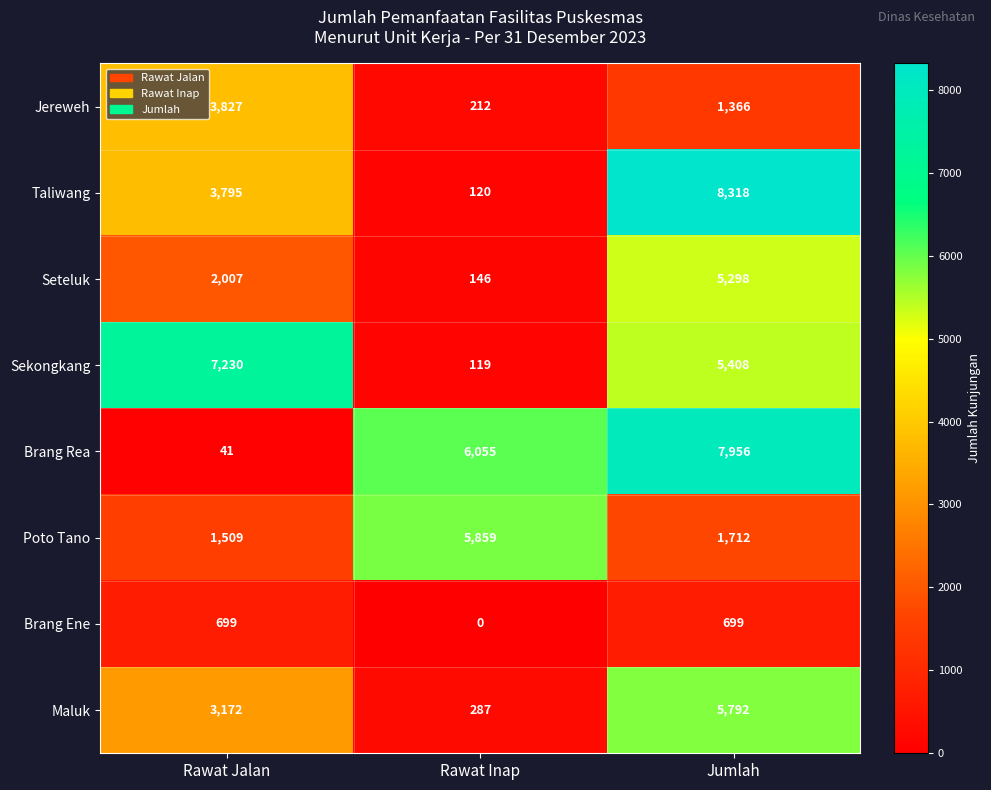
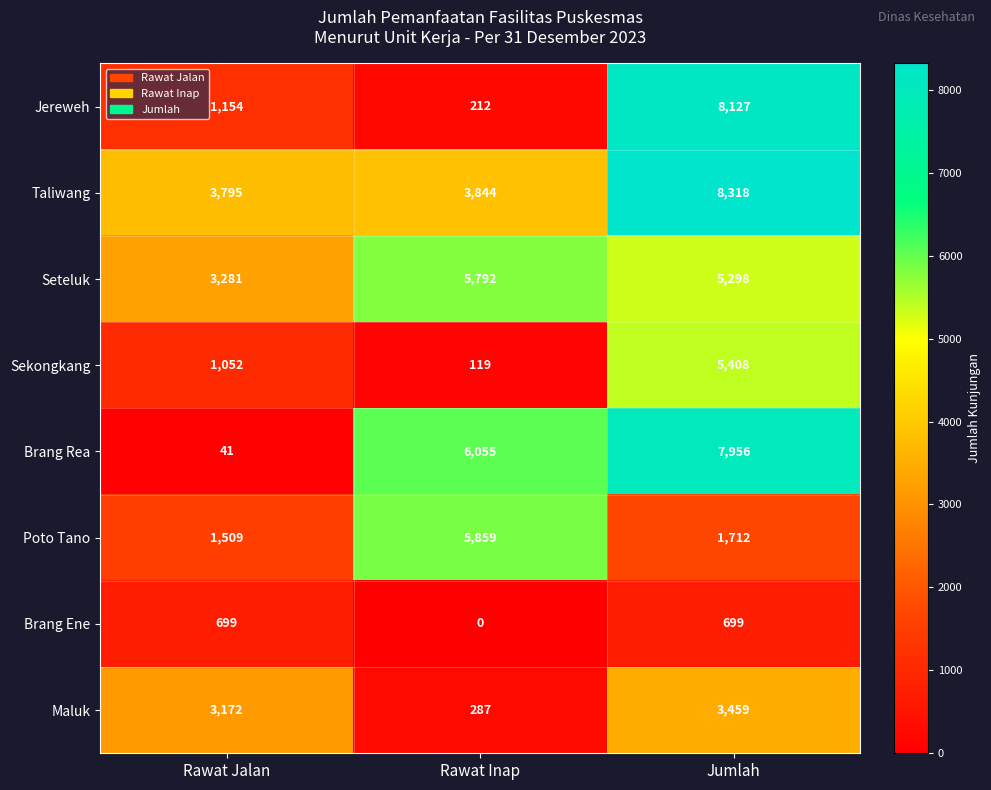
  {
    "Jereweh": {
-     "Rawat Jalan": "3,827",
+     "Rawat Jalan": "1,154",
      "Rawat Inap": "212",
-     "Jumlah": "1,366"
+     "Jumlah": "8,127"
    },
    "Taliwang": {
      "Rawat Jalan": "3,795",
-     "Rawat Inap": "120",
+     "Rawat Inap": "3,844",
      "Jumlah": "8,318"
    },
    "Seteluk": {
-     "Rawat Jalan": "2,007",
-     "Rawat Inap": "146",
+     "Rawat Jalan": "3,281",
+     "Rawat Inap": "5,792",
      "Jumlah": "5,298"
    },
    "Sekongkang": {
-     "Rawat Jalan": "7,230",
+     "Rawat Jalan": "1,052",
      "Rawat Inap": "119",
      "Jumlah": "5,408"
    },
    "Brang Rea": {
      "Rawat Jalan": "41",
      "Rawat Inap": "6,055",
      "Jumlah": "7,956"
    },
    "Poto Tano": {
      "Rawat Jalan": "1,509",
      "Rawat Inap": "5,859",
      "Jumlah": "1,712"
    },
    "Brang Ene": {
      "Rawat Jalan": "699",
      "Rawat Inap": "0",
      "Jumlah": "699"
    },
    "Maluk": {
      "Rawat Jalan": "3,172",
      "Rawat Inap": "287",
-     "Jumlah": "5,792"
+     "Jumlah": "3,459"
    }
  }
